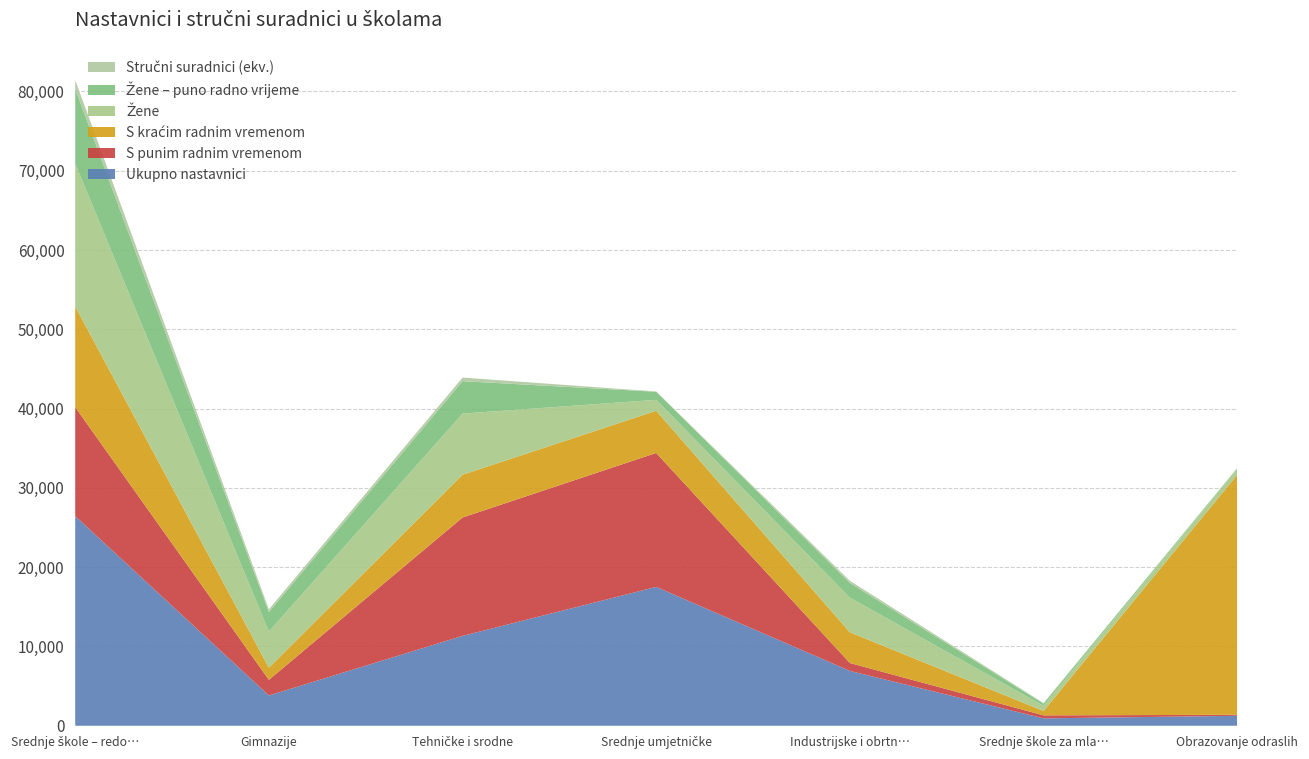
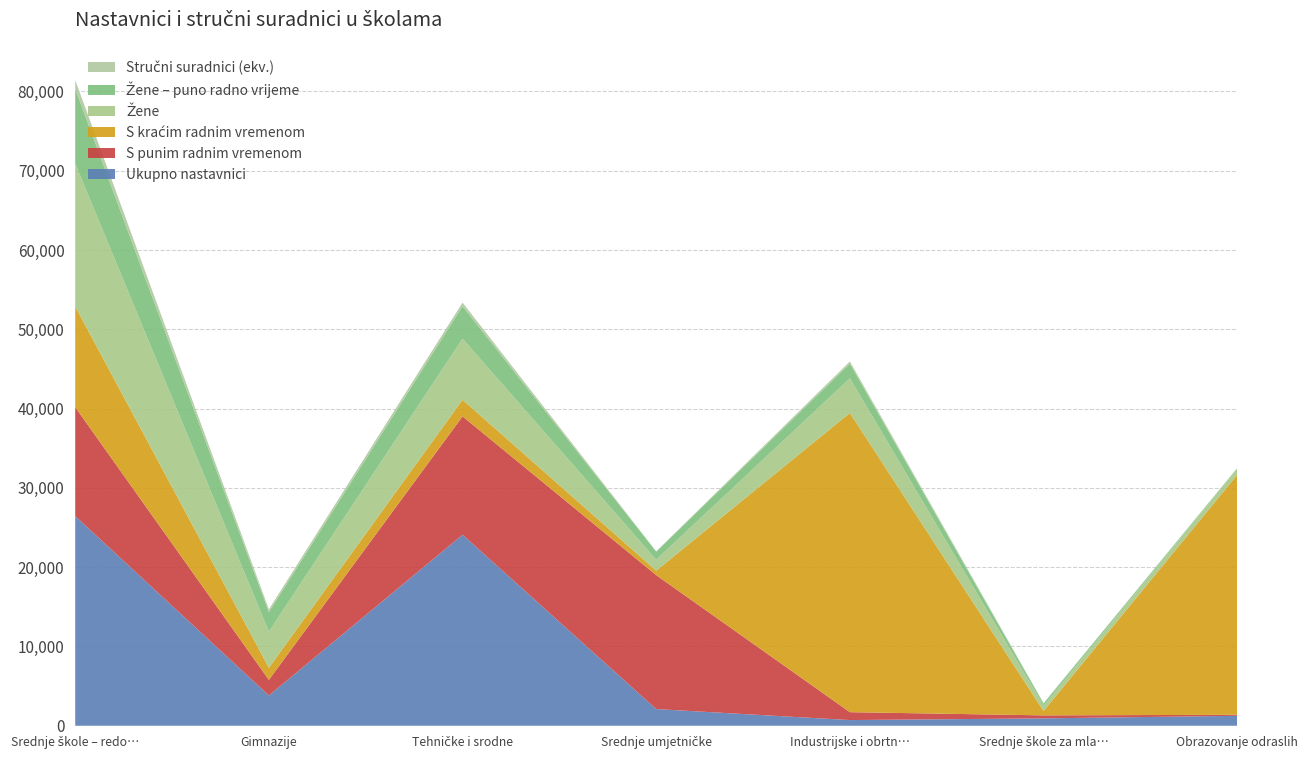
  {
    "Ukupno nastavnici": {
      "Srednje škole – redo…": "26,000",
      "Gimnazije": "4,000",
-     "Tehničke i srodne": "11,000",
-     "Srednje umjetničke": "18,000",
-     "Industrijske i obrtn…": "7,000",
+     "Tehničke i srodne": "24,000",
+     "Srednje umjetničke": "2,000",
+     "Industrijske i obrtn…": "1,000",
      "Srednje škole za mla…": "1,000"
    },
    "S punim radnim vremenom": {
      "Srednje škole – redo…": "14,000",
      "Gimnazije": "2,000",
      "Tehničke i srodne": "15,000",
      "Srednje umjetničke": "17,000",
      "Industrijske i obrtn…": "1,000",
      "Srednje škole za mla…": "0"
    },
    "S kraćim radnim vremenom": {
      "Srednje škole – redo…": "13,000",
      "Gimnazije": "2,000",
-     "Tehničke i srodne": "5,000",
-     "Srednje umjetničke": "5,000",
-     "Industrijske i obrtn…": "4,000",
+     "Tehničke i srodne": "2,000",
+     "Srednje umjetničke": "1,000",
+     "Industrijske i obrtn…": "38,000",
      "Srednje škole za mla…": "1,000",
      "Obrazovanje odraslih": "30,000"
    }
  }
